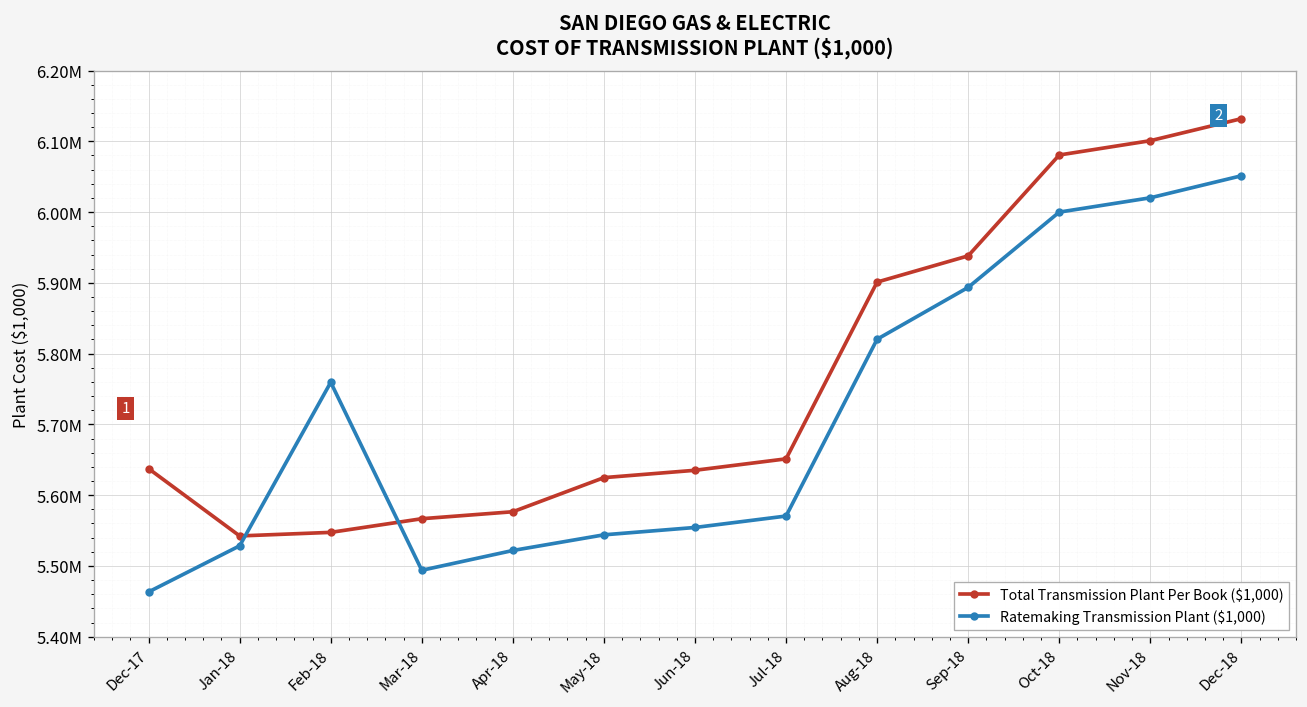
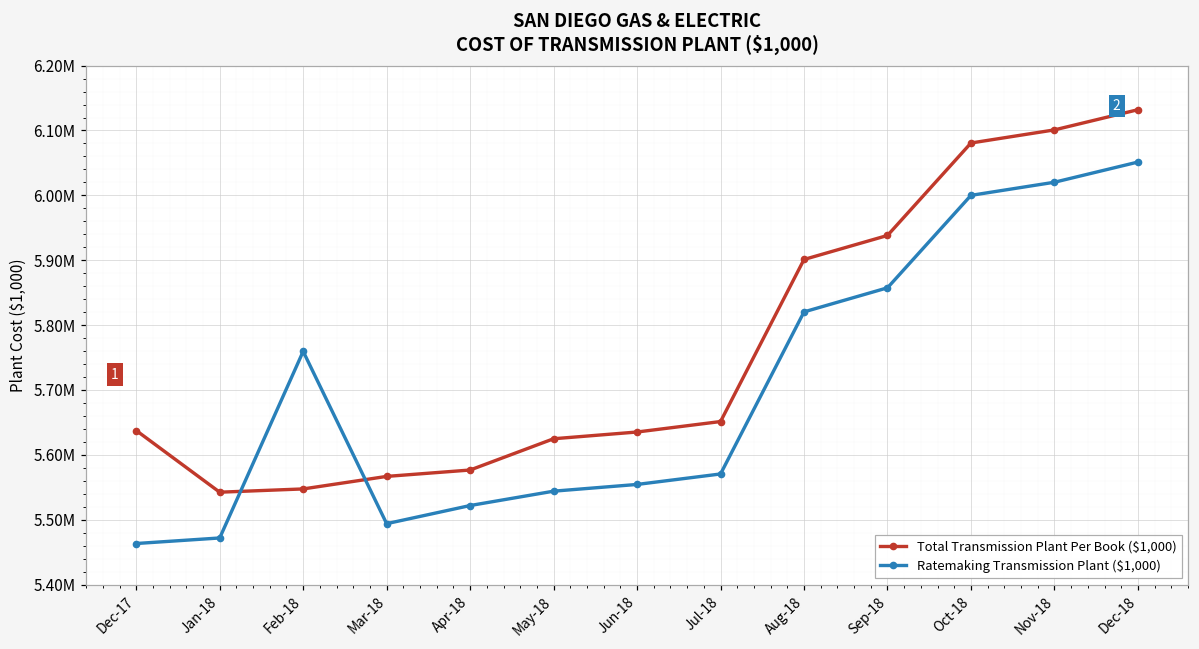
  {
    "Total Transmission Plant Per Book ($1,000)": {
      "Dec-17": 5640000,
      "Jan-18": 5540000,
      "Feb-18": 5550000,
      "Mar-18": 5570000,
      "Apr-18": 5580000,
      "May-18": 5620000,
      "Jun-18": 5640000,
      "Jul-18": 5650000,
      "Aug-18": 5900000,
      "Sep-18": 5940000,
      "Oct-18": 6080000,
      "Nov-18": 6100000
    },
    "Ratemaking Transmission Plant ($1,000)": {
      "Dec-17": 5460000,
-     "Jan-18": 5530000,
+     "Jan-18": 5470000,
      "Feb-18": 5760000,
      "Mar-18": 5490000,
      "Apr-18": 5520000,
      "May-18": 5540000,
      "Jun-18": 5550000,
      "Jul-18": 5570000,
      "Aug-18": 5820000,
-     "Sep-18": 5890000,
+     "Sep-18": 5860000,
      "Oct-18": 6000000,
      "Nov-18": 6020000,
      "Dec-18": 6050000
    }
  }
